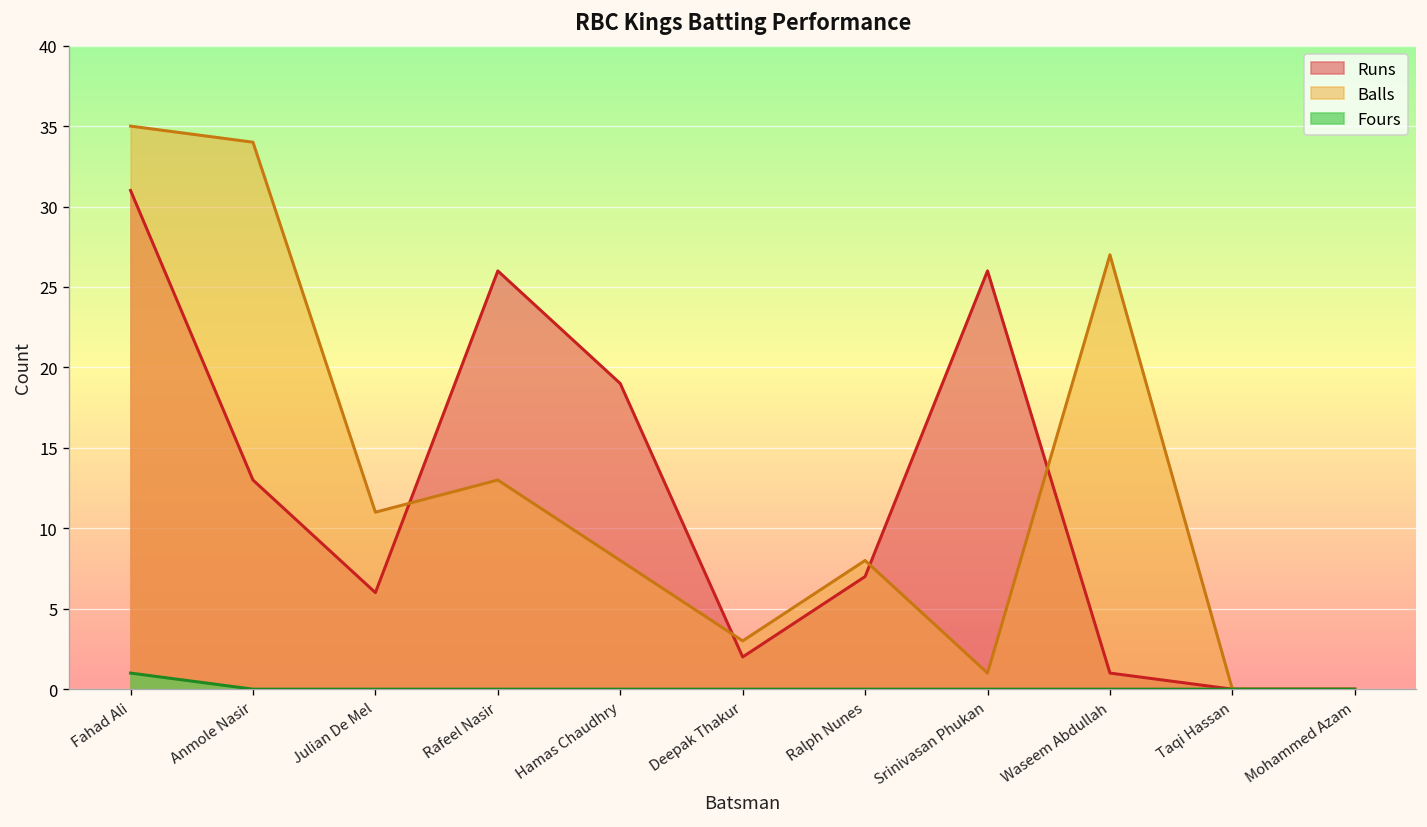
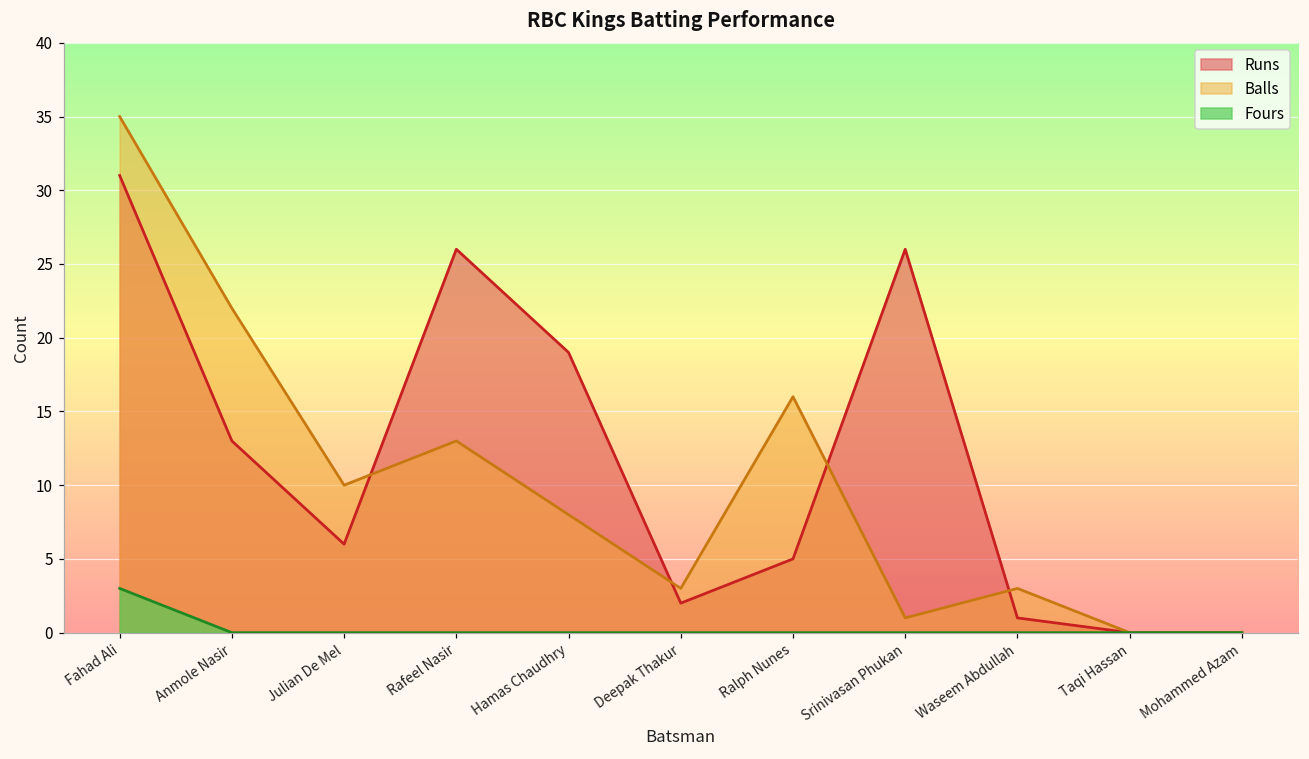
  {
    "Runs": {
      "Fahad Ali": 31,
      "Anmole Nasir": 13,
      "Julian De Mel": 6,
      "Rafeel Nasir": 26,
      "Hamas Chaudhry": 19,
      "Deepak Thakur": 2,
-     "Ralph Nunes": 7,
+     "Ralph Nunes": 5,
      "Srinivasan Phukan": 26,
      "Waseem Abdullah": 1
    },
    "Balls": {
      "Fahad Ali": 35,
-     "Anmole Nasir": 34,
-     "Julian De Mel": 11,
+     "Anmole Nasir": 22,
+     "Julian De Mel": 10,
      "Rafeel Nasir": 13,
      "Hamas Chaudhry": 8,
      "Deepak Thakur": 3,
-     "Ralph Nunes": 8,
+     "Ralph Nunes": 16,
      "Srinivasan Phukan": 1,
-     "Waseem Abdullah": 27
+     "Waseem Abdullah": 3
    },
    "Fours": {
-     "Fahad Ali": 1,
+     "Fahad Ali": 3,
      "Anmole Nasir": 0,
      "Julian De Mel": 0,
      "Rafeel Nasir": 0,
      "Hamas Chaudhry": 0,
      "Deepak Thakur": 0,
      "Ralph Nunes": 0,
      "Srinivasan Phukan": 0,
      "Waseem Abdullah": 0
    }
  }
